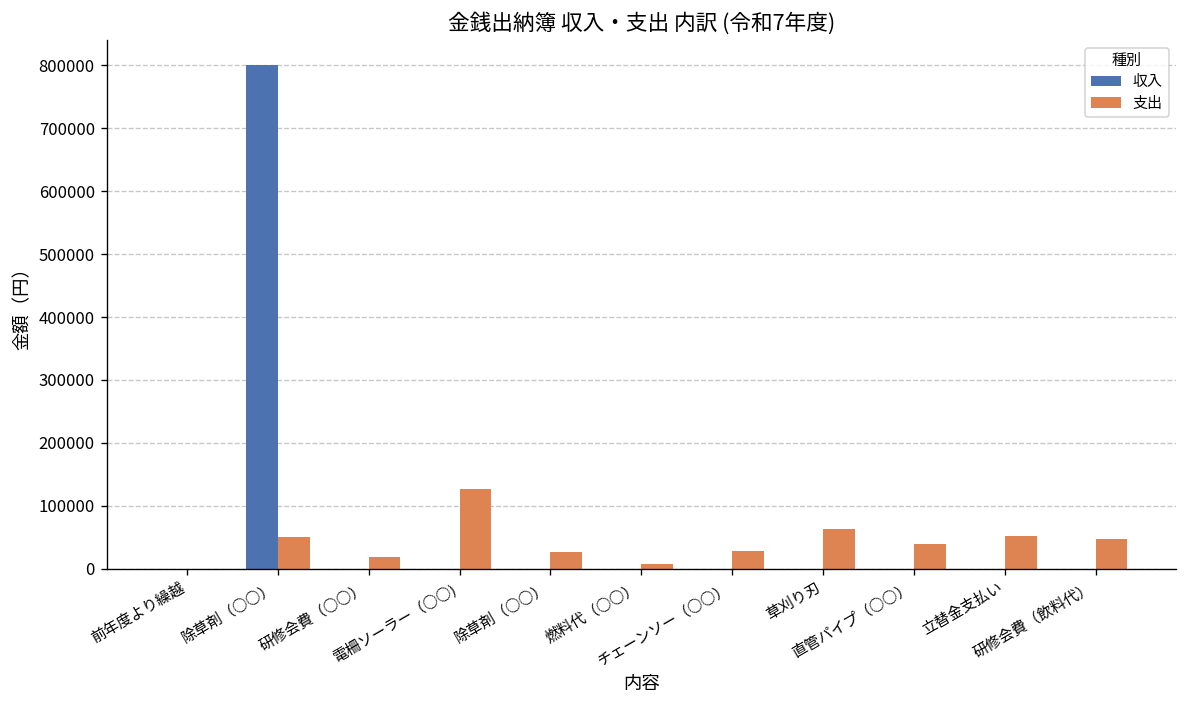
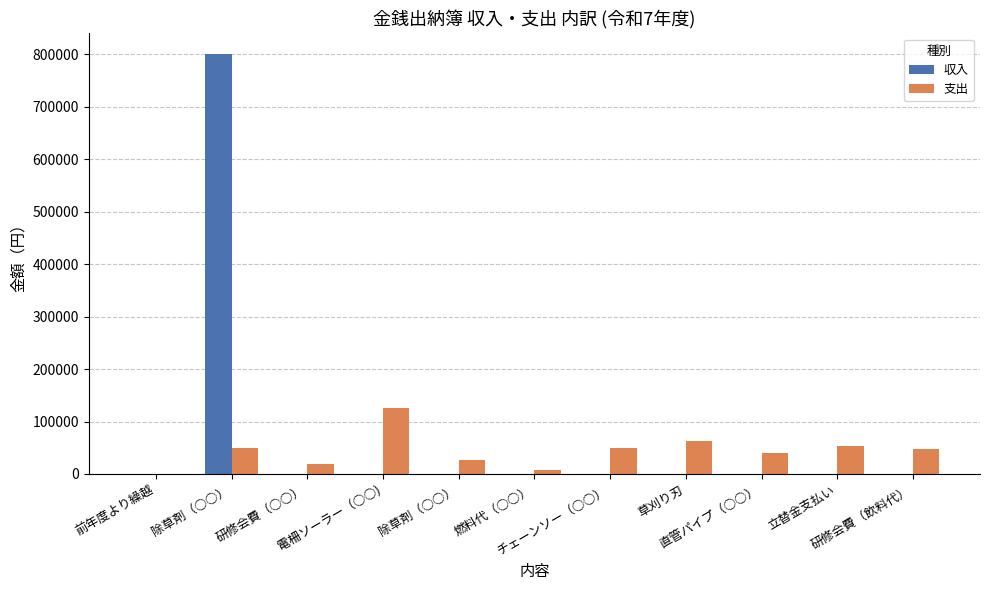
  {
    "収入": {
      "前年度より繰越": 0,
      "研修会費（○○）": 0,
      "電柵ソーラー（○○)": 0,
      "燃料代（○○）": 0,
      "チェーンソー（○○）": 0,
      "草刈り刃": 0,
      "直管パイプ（○○）": 0,
      "立替金支払い": 0,
      "研修会費（飲料代）": 0
    },
    "支出": {
      "前年度より繰越": 0,
      "研修会費（○○）": 20000,
      "電柵ソーラー（○○)": 130000,
      "燃料代（○○）": 10000,
-     "チェーンソー（○○）": 30000,
+     "チェーンソー（○○）": 50000,
      "草刈り刃": 60000,
      "直管パイプ（○○）": 40000,
      "立替金支払い": 50000,
      "研修会費（飲料代）": 50000
    }
  }
